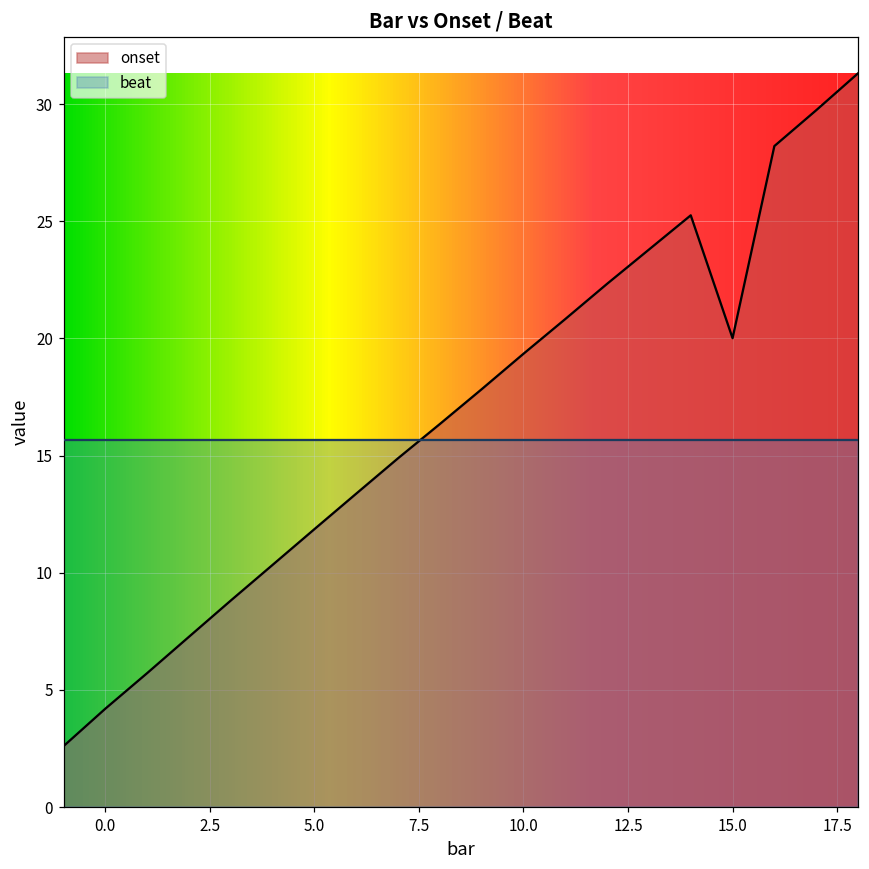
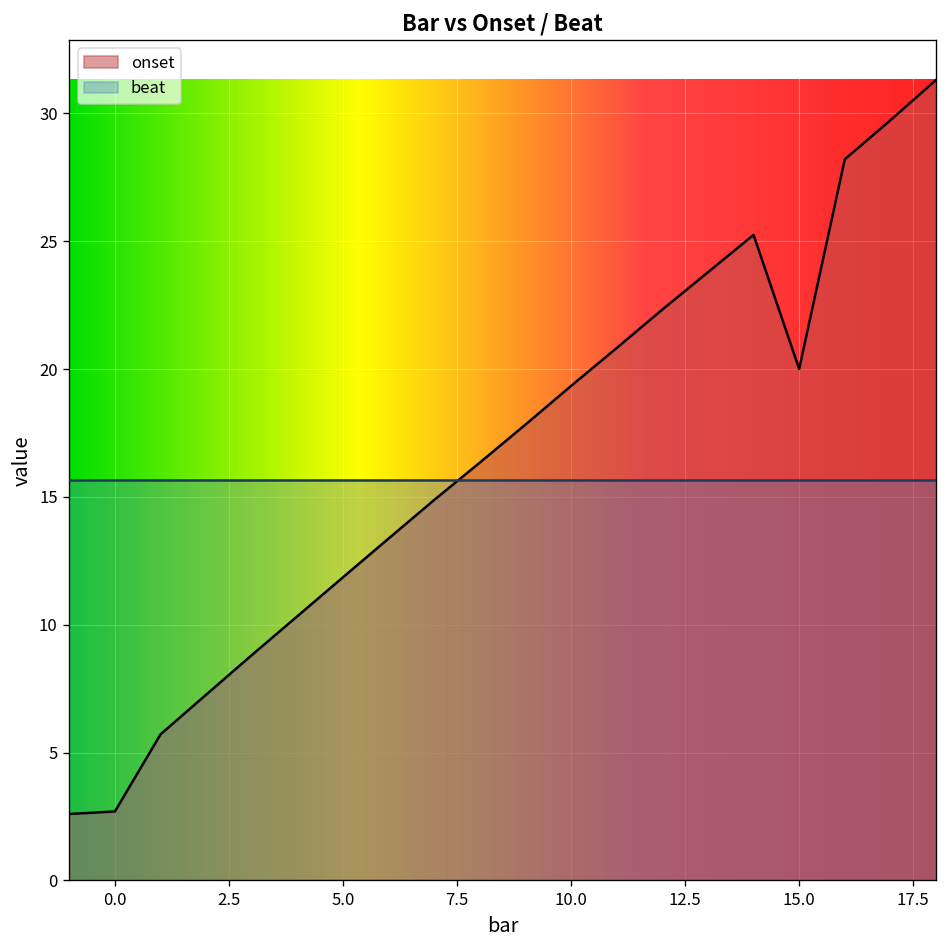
  {
    "onset": {
-     "0.0": 4.2,
+     "0.0": 2.7,
      "5.0": 11.9,
      "10.0": 19.3,
      "15.0": 20.0
    },
    "beat": {
      "0.0": 15.7,
      "5.0": 15.7,
      "10.0": 15.7,
      "15.0": 15.7
    }
  }
